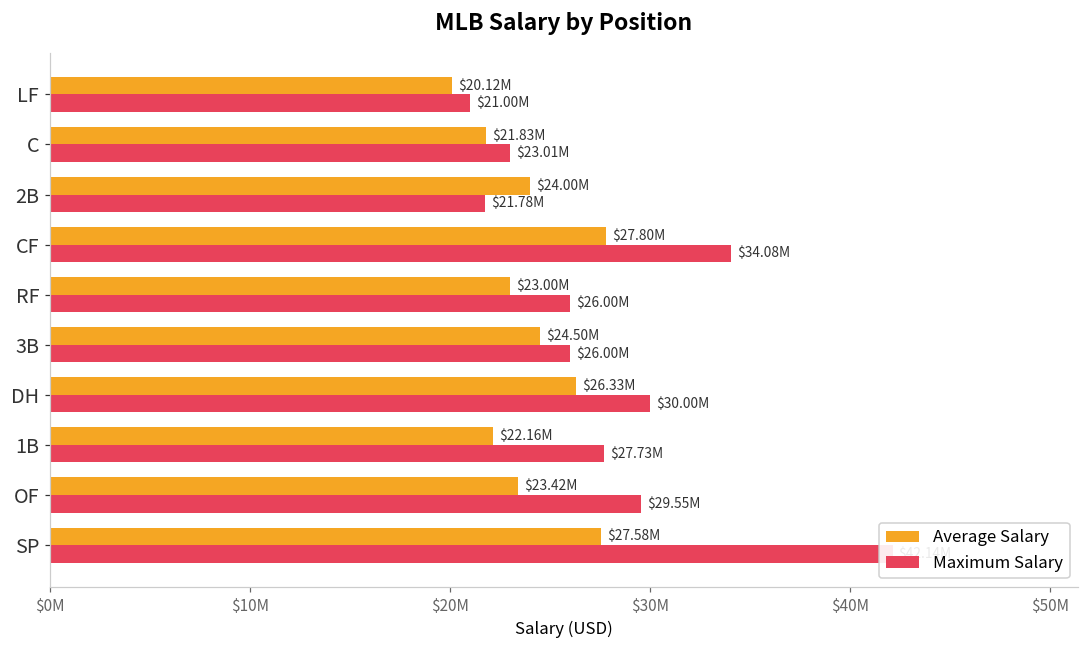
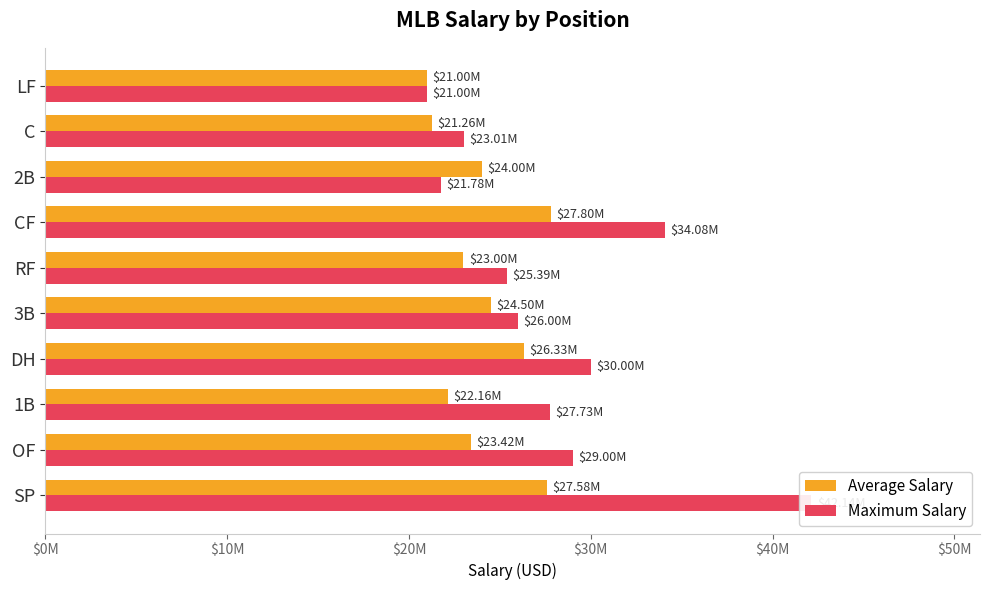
  {
    "Average Salary": {
-     "LF": "$20.12M",
-     "C": "$21.83M",
+     "LF": "$21.00M",
+     "C": "$21.26M",
      "2B": "$24.00M",
      "CF": "$27.80M",
      "RF": "$23.00M",
      "3B": "$24.50M",
      "DH": "$26.33M",
      "1B": "$22.16M",
      "OF": "$23.42M",
      "SP": "$27.58M"
    },
    "Maximum Salary": {
      "LF": "$21.00M",
      "C": "$23.01M",
      "2B": "$21.78M",
      "CF": "$34.08M",
-     "RF": "$26.00M",
+     "RF": "$25.39M",
      "3B": "$26.00M",
      "DH": "$30.00M",
      "1B": "$27.73M",
-     "OF": "$29.55M"
+     "OF": "$29.00M"
    }
  }
